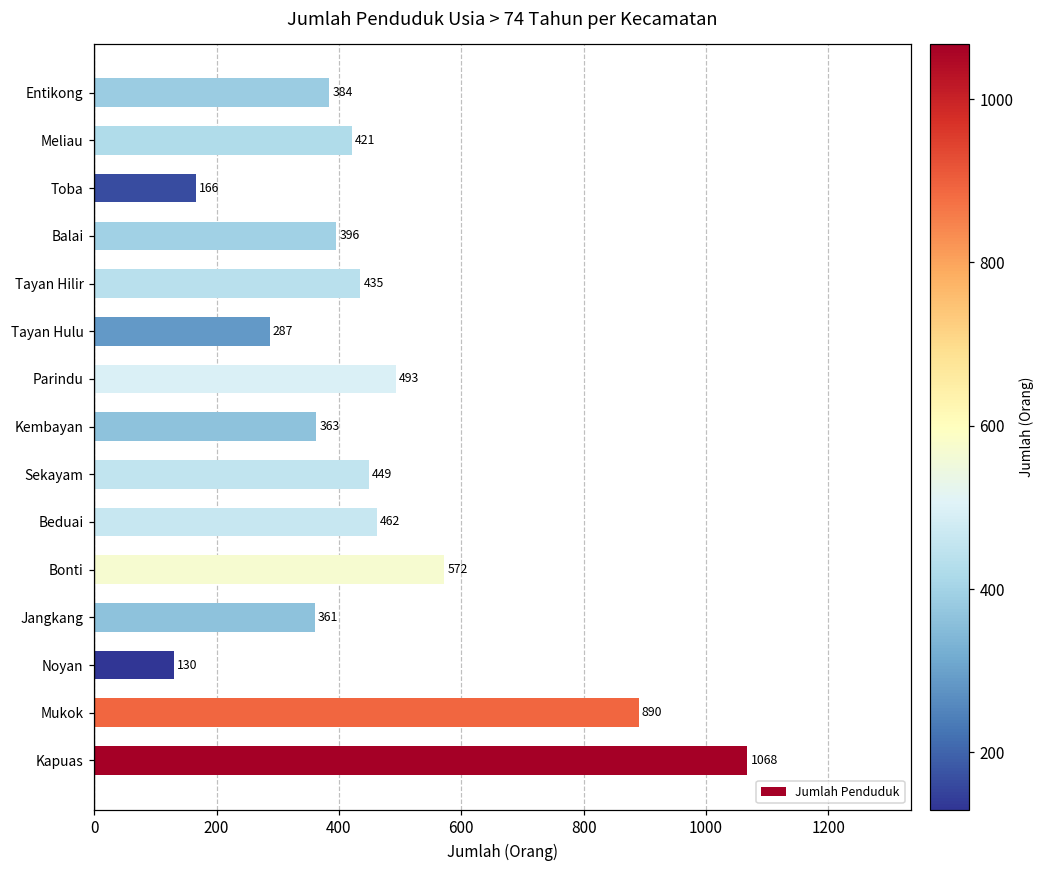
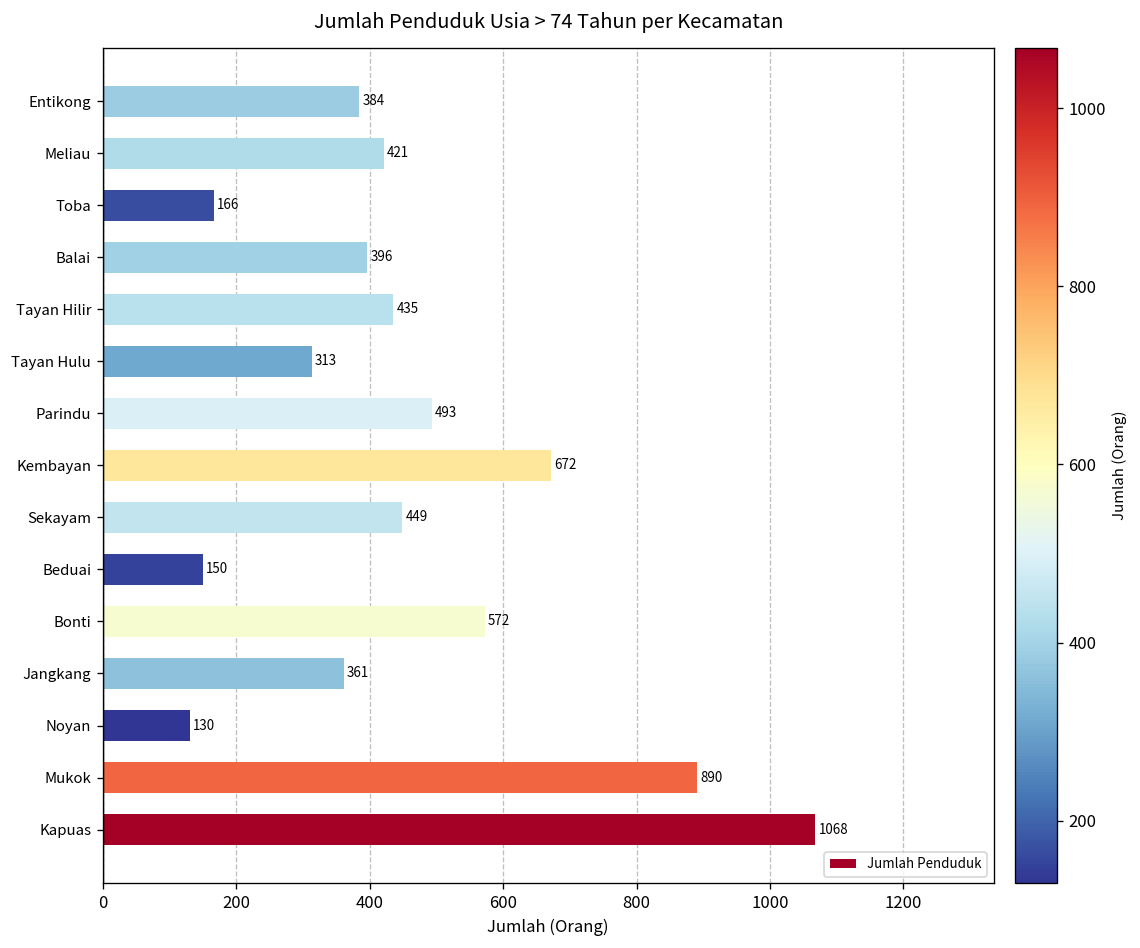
  {
    "Entikong": 384,
    "Meliau": 421,
    "Toba": 166,
    "Balai": 396,
    "Tayan Hilir": 435,
-   "Tayan Hulu": 287,
+   "Tayan Hulu": 313,
    "Parindu": 493,
-   "Kembayan": 363,
+   "Kembayan": 672,
    "Sekayam": 449,
-   "Beduai": 462,
+   "Beduai": 150,
    "Bonti": 572,
    "Jangkang": 361,
    "Noyan": 130,
    "Mukok": 890,
    "Kapuas": 1068
  }
